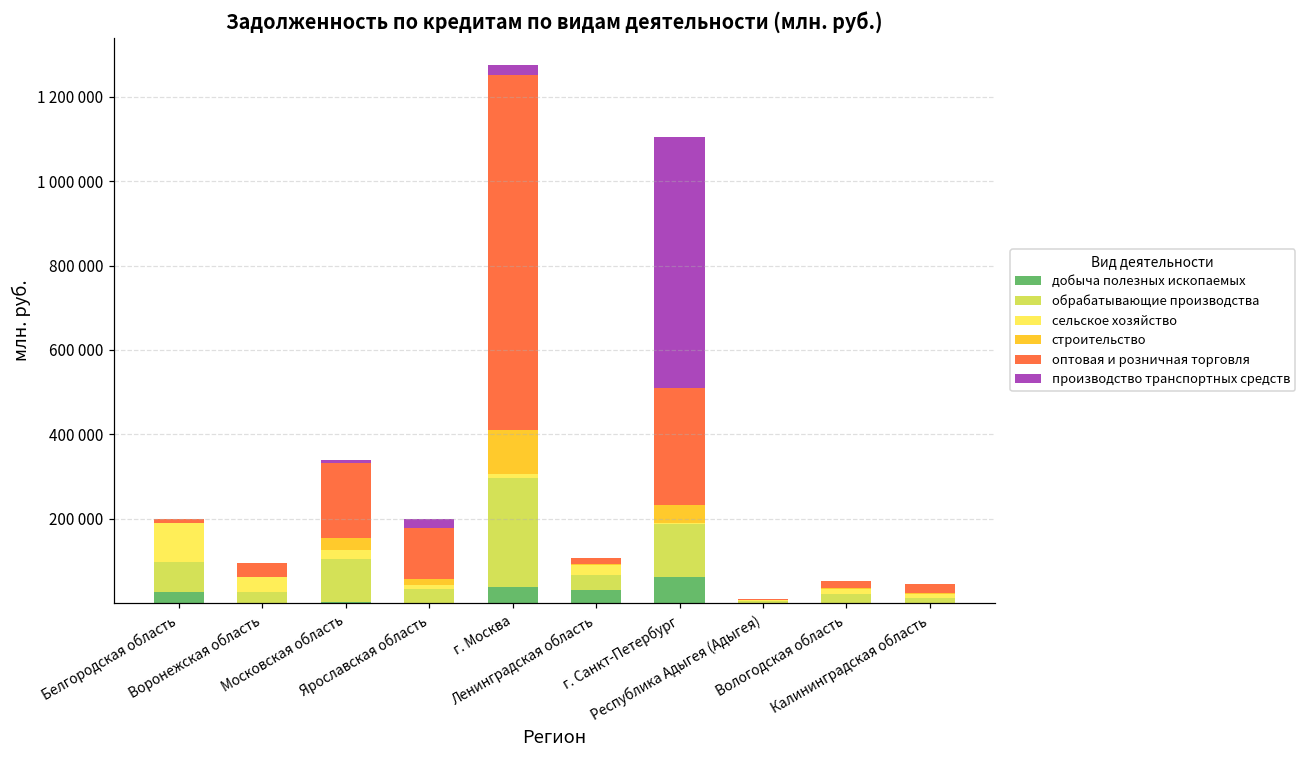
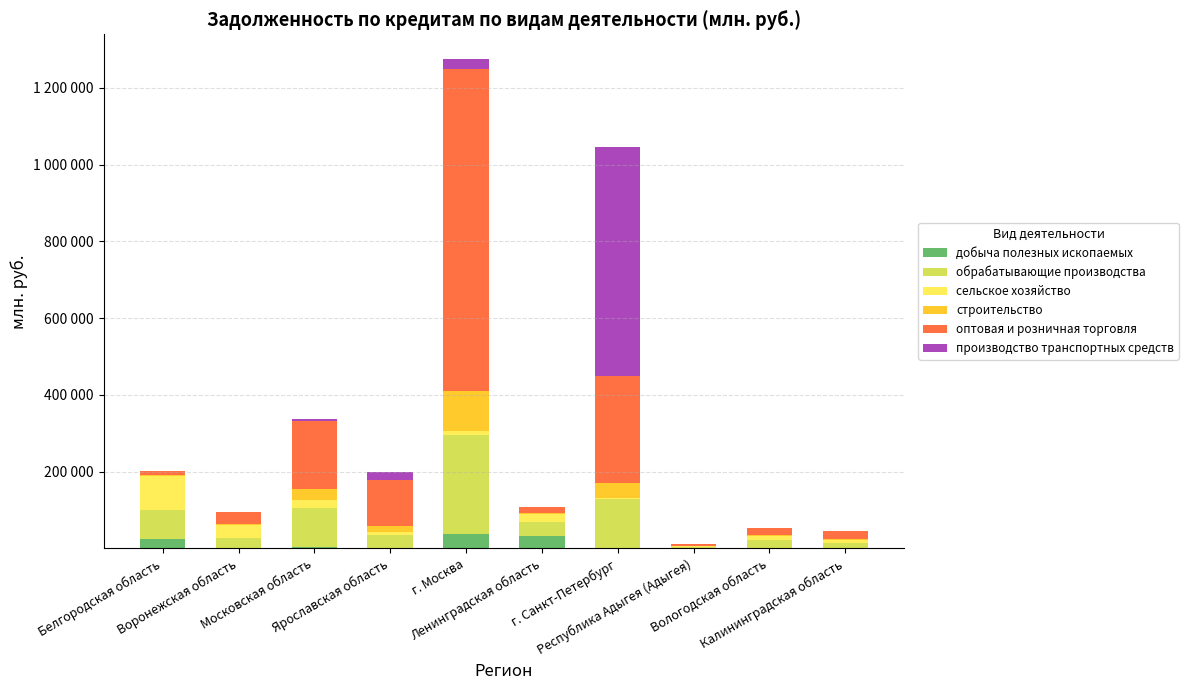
  {
    "добыча полезных ископаемых": {
      "Белгородская область": 30000,
      "г. Москва": 40000,
      "Ленинградская область": 30000,
-     "г. Санкт-Петербург": 60000
+     "г. Санкт-Петербург": 0
    },
    "строительство": {
      "Московская область": 30000,
      "Ярославская область": 10000,
      "г. Москва": 100000,
      "г. Санкт-Петербург": 40000
    },
    "оптовая и розничная торговля": {
      "Белгородская область": 10000,
      "Воронежская область": 30000,
      "Московская область": 180000,
      "Ярославская область": 120000,
      "г. Москва": 840000,
      "Ленинградская область": 10000,
      "г. Санкт-Петербург": 280000,
      "Вологодская область": 20000,
      "Калининградская область": 20000
    },
    "производство транспортных средств": {
      "Ярославская область": 20000,
      "г. Москва": 30000,
      "г. Санкт-Петербург": 600000
    }
  }
